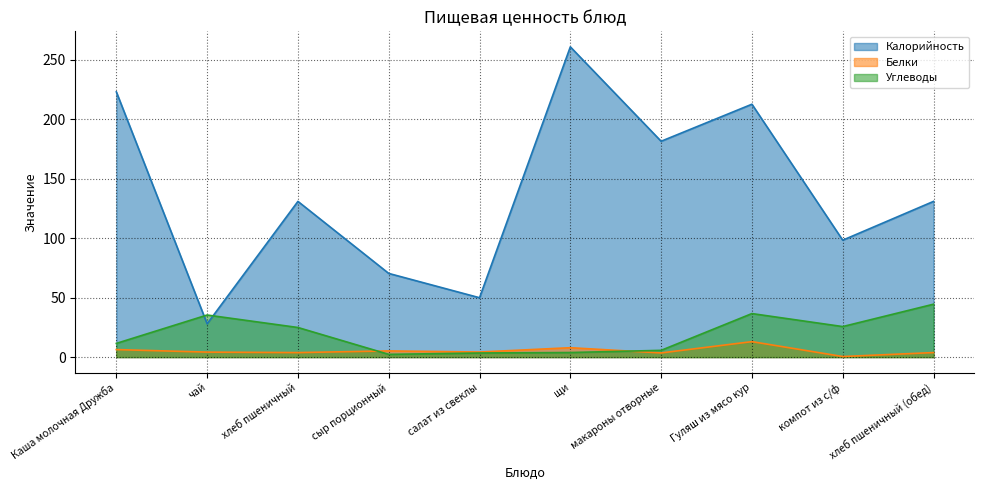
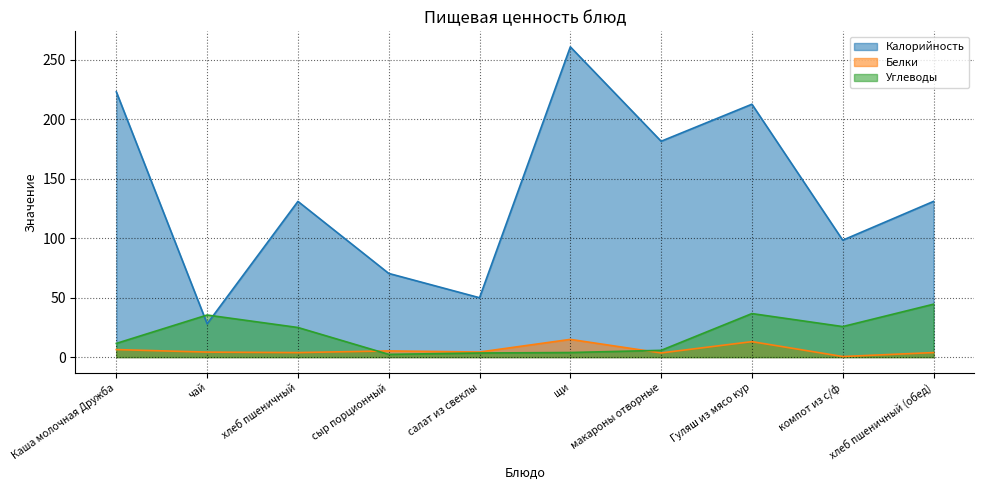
  {
    "Калорийность": {
      "Каша молочная Дружба": 223,
      "чай": 28,
      "хлеб пшеничный": 131,
      "сыр порционный": 70,
      "салат из свеклы": 50,
      "щи": 261,
      "макароны отворные": 182,
      "Гуляш из мясо кур": 213,
      "компот из с/ф": 98,
      "хлеб пшеничный (обед)": 131
    },
    "Белки": {
      "Каша молочная Дружба": 6,
      "чай": 4,
      "хлеб пшеничный": 4,
      "сыр порционный": 5,
-     "щи": 8,
+     "щи": 15,
      "макароны отворные": 4,
      "Гуляш из мясо кур": 13,
      "компот из с/ф": 0,
      "хлеб пшеничный (обед)": 4
    },
    "Углеводы": {
      "Каша молочная Дружба": 12,
      "чай": 35,
      "хлеб пшеничный": 25,
      "сыр порционный": 2,
      "щи": 4,
      "макароны отворные": 6,
      "Гуляш из мясо кур": 37,
      "компот из с/ф": 26,
      "хлеб пшеничный (обед)": 45
    }
  }
